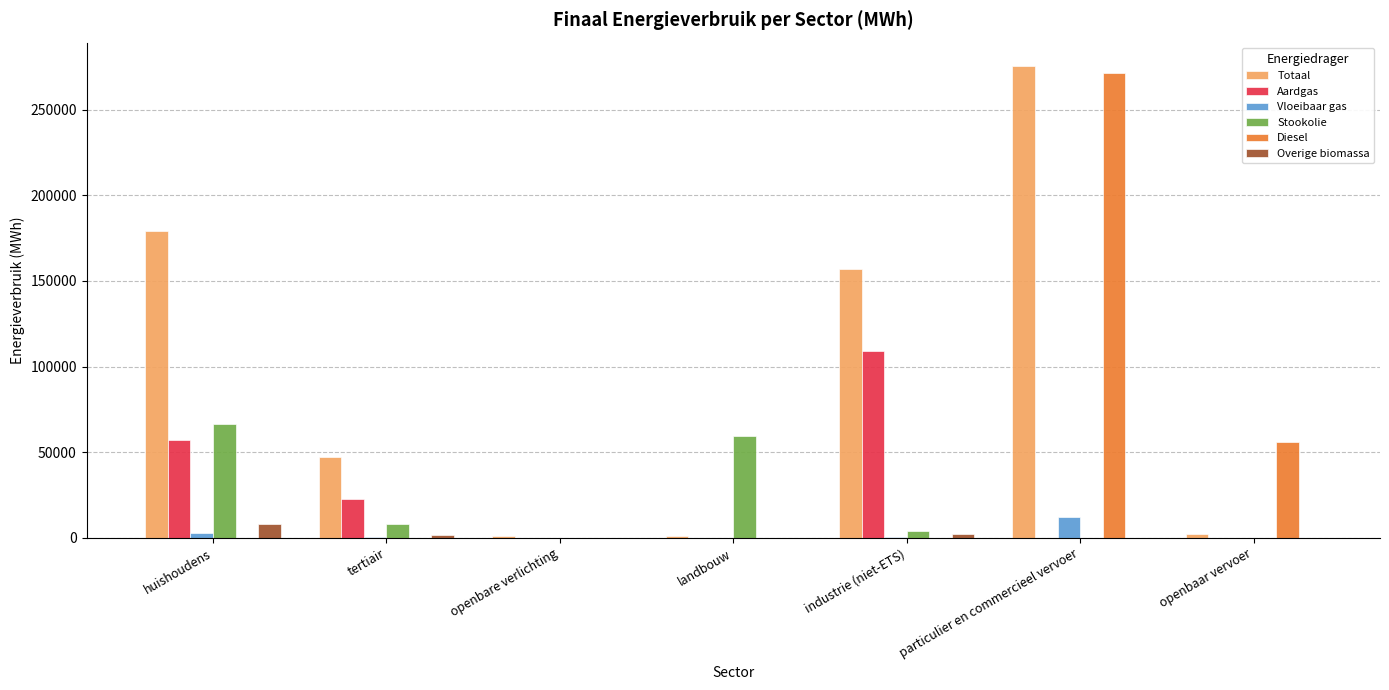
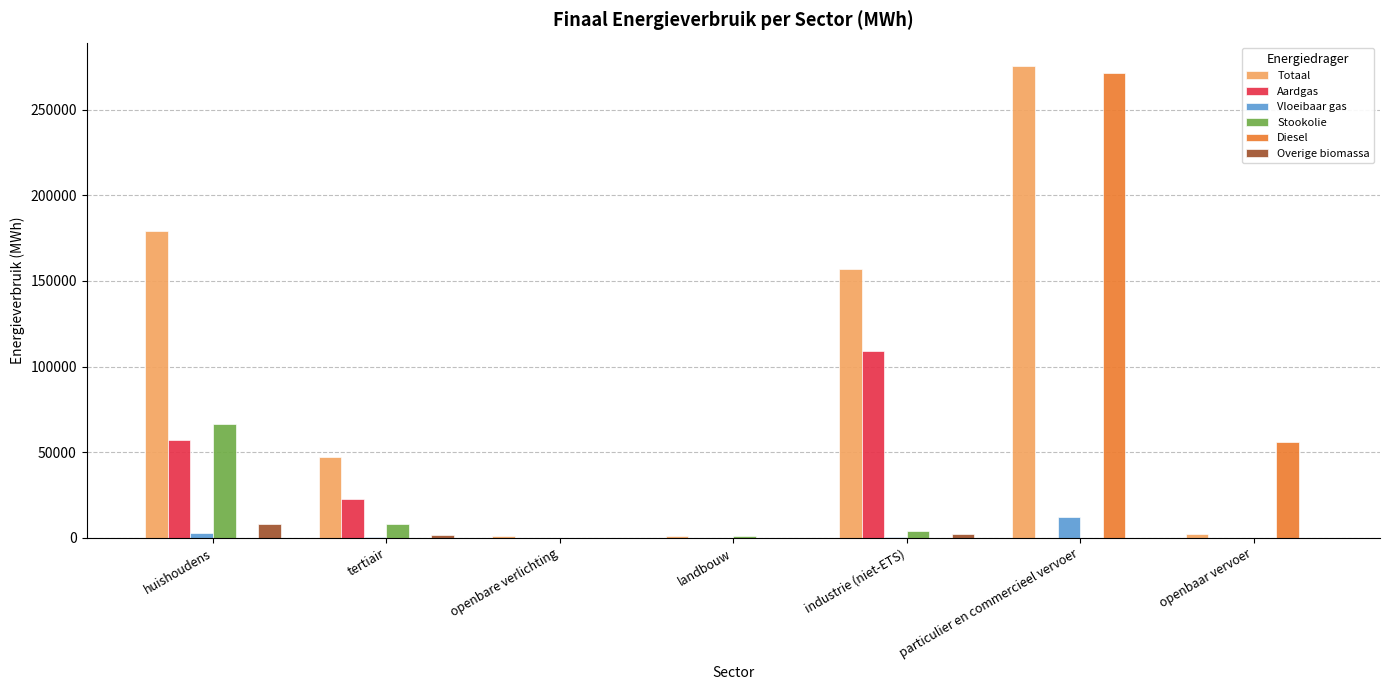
  {
    "Totaal": {
      "huishoudens": 179000,
      "tertiair": 47000,
      "industrie (niet-ETS)": 157000,
      "particulier en commercieel vervoer": 275000,
      "openbaar vervoer": 2000
    },
    "Aardgas": {
      "huishoudens": 57000,
      "tertiair": 22000,
      "openbare verlichting": 0,
      "industrie (niet-ETS)": 109000,
      "openbaar vervoer": 0
    },
    "Vloeibaar gas": {
      "huishoudens": 3000,
      "openbare verlichting": 0,
      "particulier en commercieel vervoer": 12000,
      "openbaar vervoer": 0
    },
    "Stookolie": {
      "huishoudens": 67000,
      "tertiair": 8000,
      "openbare verlichting": 0,
-     "landbouw": 60000,
+     "landbouw": 1000,
      "industrie (niet-ETS)": 4000,
      "particulier en commercieel vervoer": 0,
      "openbaar vervoer": 0
    },
    "Diesel": {
      "huishoudens": 0,
      "tertiair": 0,
      "openbare verlichting": 0,
      "landbouw": 0,
      "industrie (niet-ETS)": 0,
      "particulier en commercieel vervoer": 272000,
      "openbaar vervoer": 56000
    },
    "Overige biomassa": {
      "huishoudens": 8000,
      "tertiair": 2000,
      "openbare verlichting": 0,
      "landbouw": 0,
      "industrie (niet-ETS)": 2000,
      "particulier en commercieel vervoer": 0,
      "openbaar vervoer": 0
    }
  }
